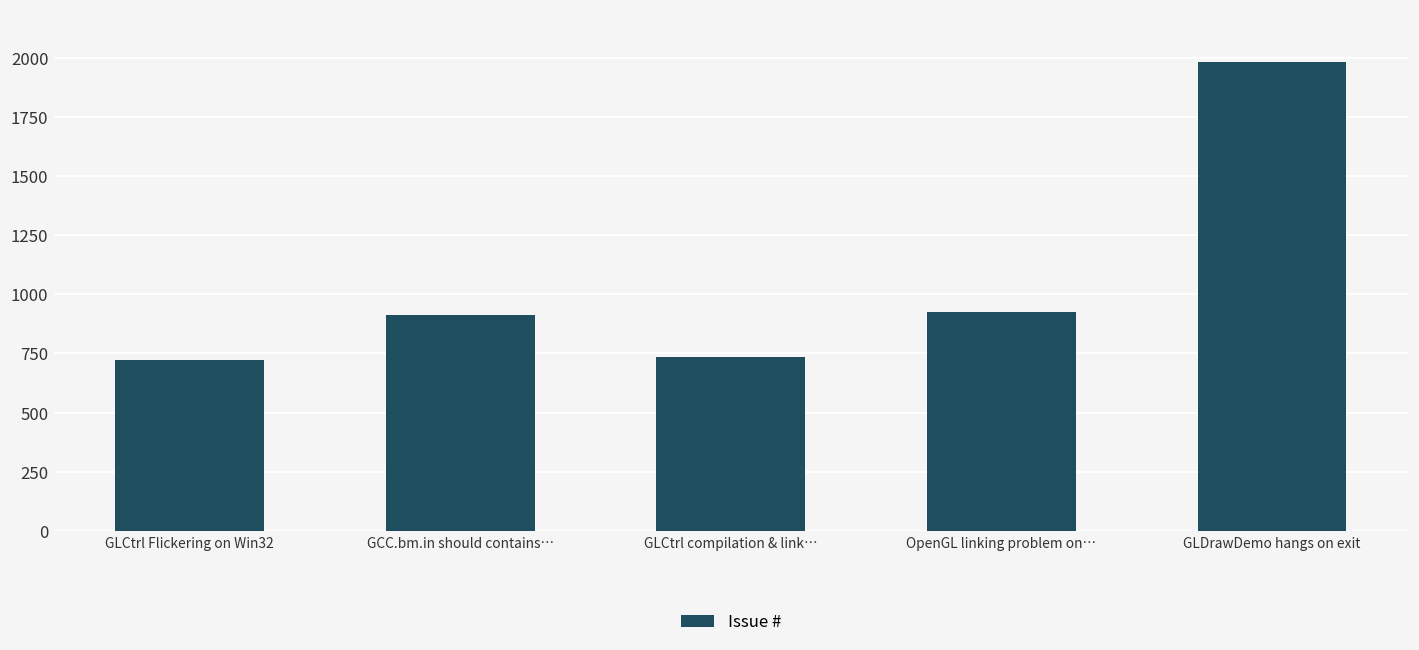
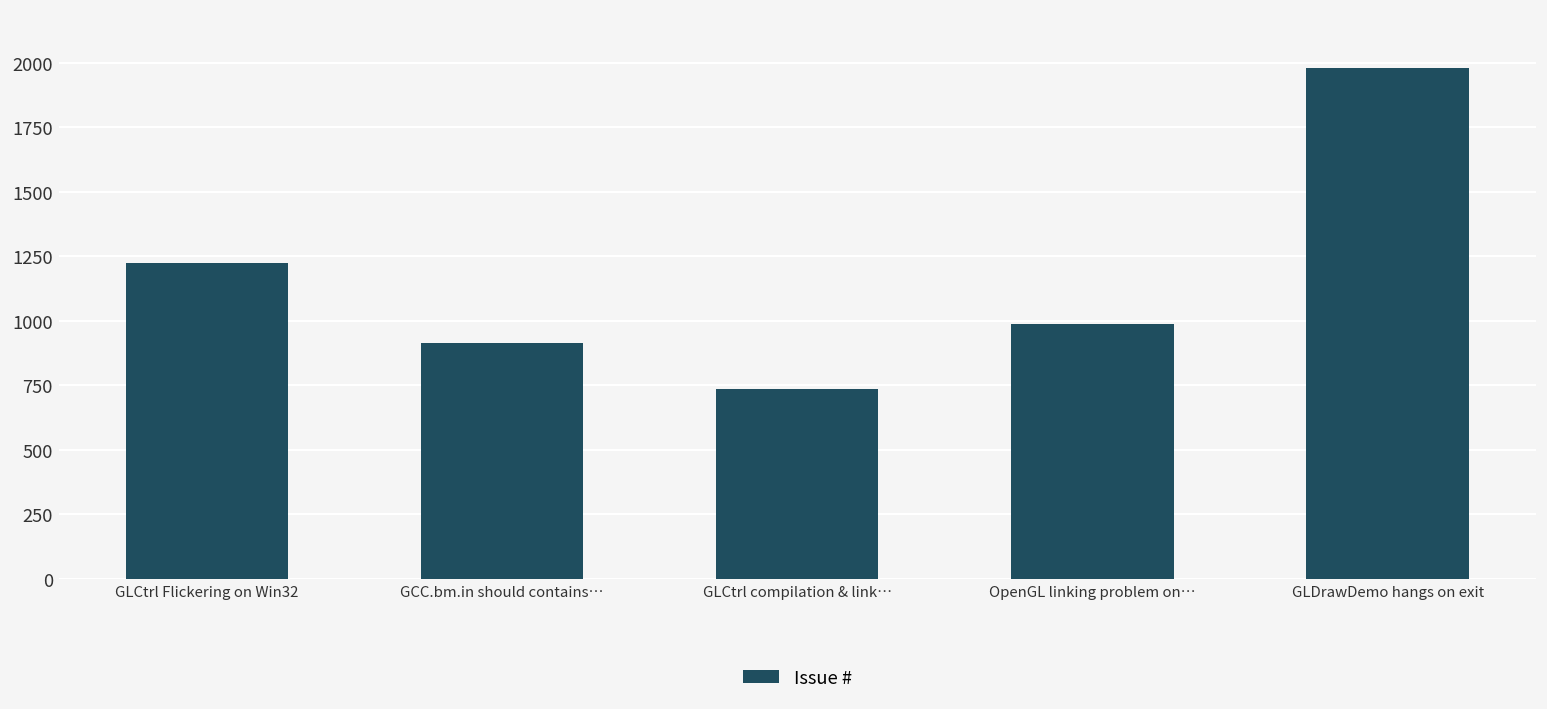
  {
-   "GLCtrl Flickering on Win32": 720,
+   "GLCtrl Flickering on Win32": 1220,
    "GCC.bm.in should contains…": 910,
    "GLCtrl compilation & link…": 740,
-   "OpenGL linking problem on…": 920,
+   "OpenGL linking problem on…": 990,
    "GLDrawDemo hangs on exit": 1980
  }
